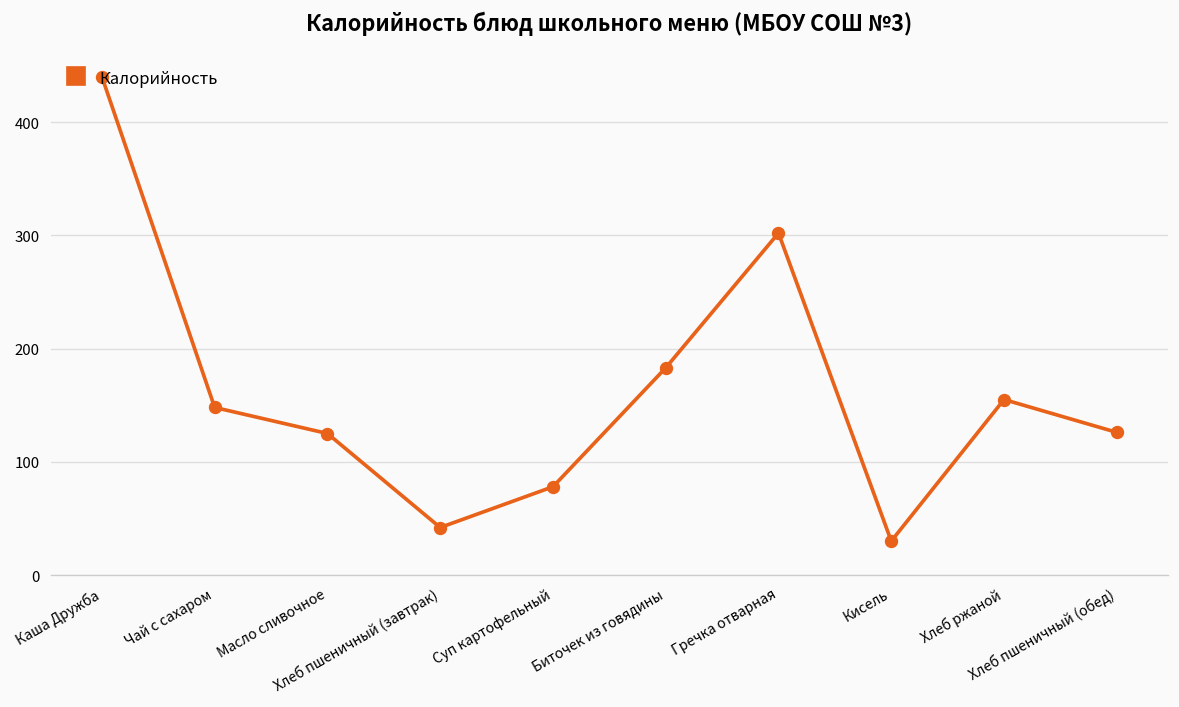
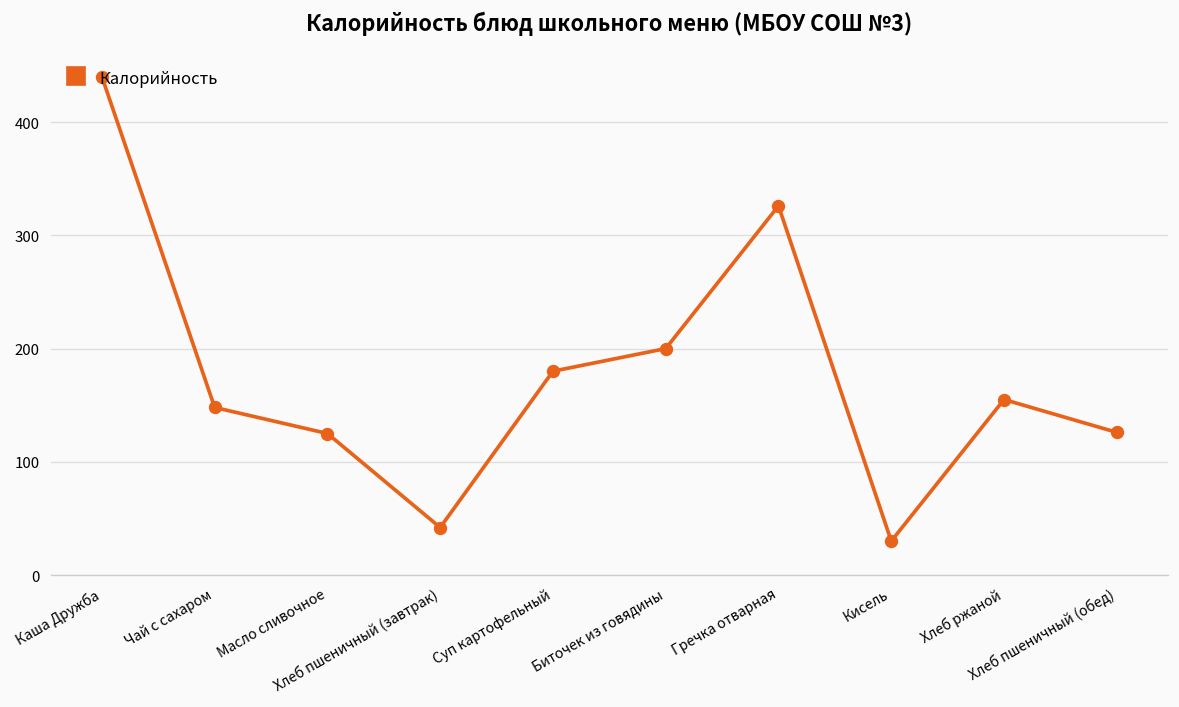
  {
    "Каша Дружба": 440,
    "Чай с сахаром": 150,
    "Масло сливочное": 130,
    "Хлеб пшеничный (завтрак)": 40,
-   "Суп картофельный": 80,
-   "Биточек из говядины": 180,
-   "Гречка отварная": 300,
+   "Суп картофельный": 180,
+   "Биточек из говядины": 200,
+   "Гречка отварная": 330,
    "Кисель": 30,
    "Хлеб ржаной": 160,
    "Хлеб пшеничный (обед)": 130
  }
